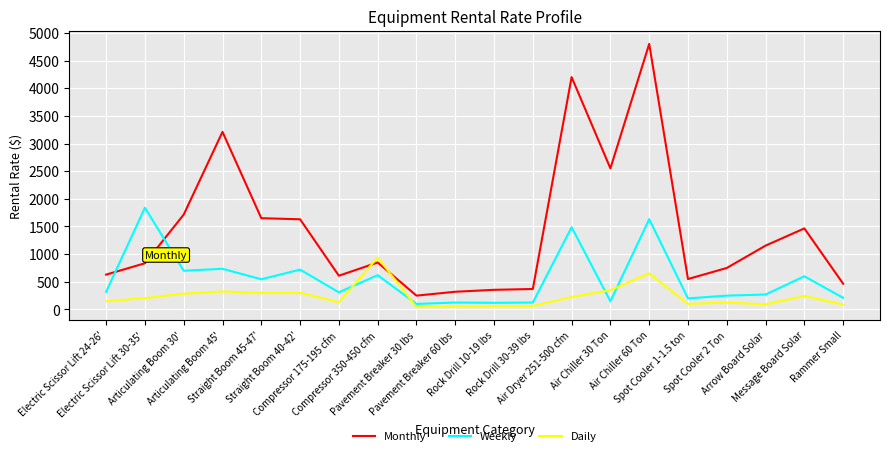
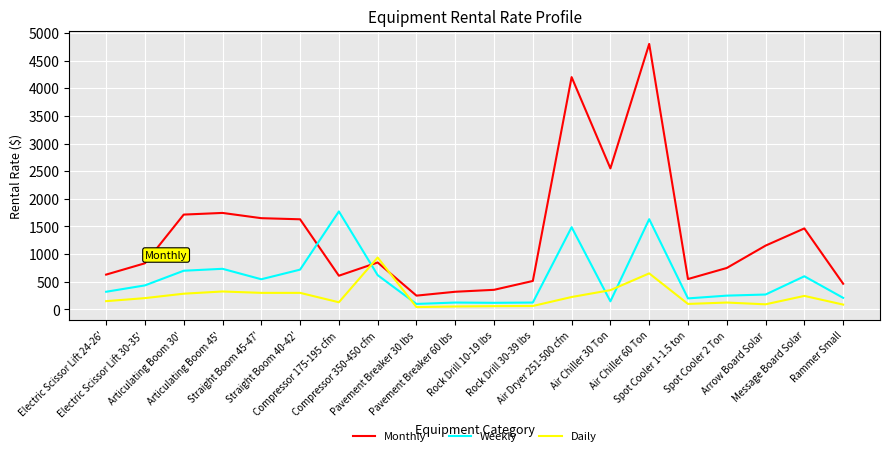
  {
    "Monthly": {
      "Electric Scissor Lift 24-26'": 600,
      "Electric Scissor Lift 30-35'": 800,
      "Articulating Boom 30'": 1700,
-     "Articulating Boom 45'": 3200,
+     "Articulating Boom 45'": 1700,
      "Straight Boom 45-47'": 1700,
      "Straight Boom 40-42'": 1600,
      "Compressor 175-195 cfm": 600,
      "Compressor 350-450 cfm": 800,
      "Pavement Breaker 30 lbs": 300,
      "Pavement Breaker 60 lbs": 300,
      "Rock Drill 10-19 lbs": 400,
-     "Rock Drill 30-39 lbs": 400,
+     "Rock Drill 30-39 lbs": 500,
      "Air Dryer 251-500 cfm": 4200,
      "Air Chiller 30 Ton": 2600,
      "Air Chiller 60 Ton": 4800,
      "Spot Cooler 1-1.5 ton": 600,
      "Spot Cooler 2 Ton": 800,
      "Arrow Board Solar": 1200,
      "Message Board Solar": 1500,
      "Rammer Small": 500
    },
    "Weekly": {
      "Electric Scissor Lift 24-26'": 300,
-     "Electric Scissor Lift 30-35'": 1800,
+     "Electric Scissor Lift 30-35'": 400,
      "Articulating Boom 30'": 700,
      "Articulating Boom 45'": 700,
      "Straight Boom 45-47'": 500,
      "Straight Boom 40-42'": 700,
-     "Compressor 175-195 cfm": 300,
+     "Compressor 175-195 cfm": 1800,
      "Compressor 350-450 cfm": 600,
      "Pavement Breaker 30 lbs": 100,
      "Pavement Breaker 60 lbs": 100,
      "Rock Drill 10-19 lbs": 100,
      "Rock Drill 30-39 lbs": 100,
      "Air Dryer 251-500 cfm": 1500,
      "Air Chiller 30 Ton": 100,
      "Air Chiller 60 Ton": 1600,
      "Spot Cooler 1-1.5 ton": 200,
      "Spot Cooler 2 Ton": 300,
      "Arrow Board Solar": 300,
      "Message Board Solar": 600,
      "Rammer Small": 200
    },
    "Daily": {
      "Electric Scissor Lift 24-26'": 200,
      "Electric Scissor Lift 30-35'": 200,
      "Articulating Boom 30'": 300,
      "Articulating Boom 45'": 300,
      "Straight Boom 45-47'": 300,
      "Straight Boom 40-42'": 300,
      "Compressor 175-195 cfm": 100,
      "Compressor 350-450 cfm": 900,
      "Pavement Breaker 30 lbs": 0,
      "Pavement Breaker 60 lbs": 100,
      "Rock Drill 10-19 lbs": 100,
      "Rock Drill 30-39 lbs": 100,
      "Air Dryer 251-500 cfm": 200,
      "Air Chiller 30 Ton": 300,
      "Air Chiller 60 Ton": 700,
      "Spot Cooler 1-1.5 ton": 100,
      "Spot Cooler 2 Ton": 100,
      "Arrow Board Solar": 100,
      "Message Board Solar": 200,
      "Rammer Small": 100
    }
  }
